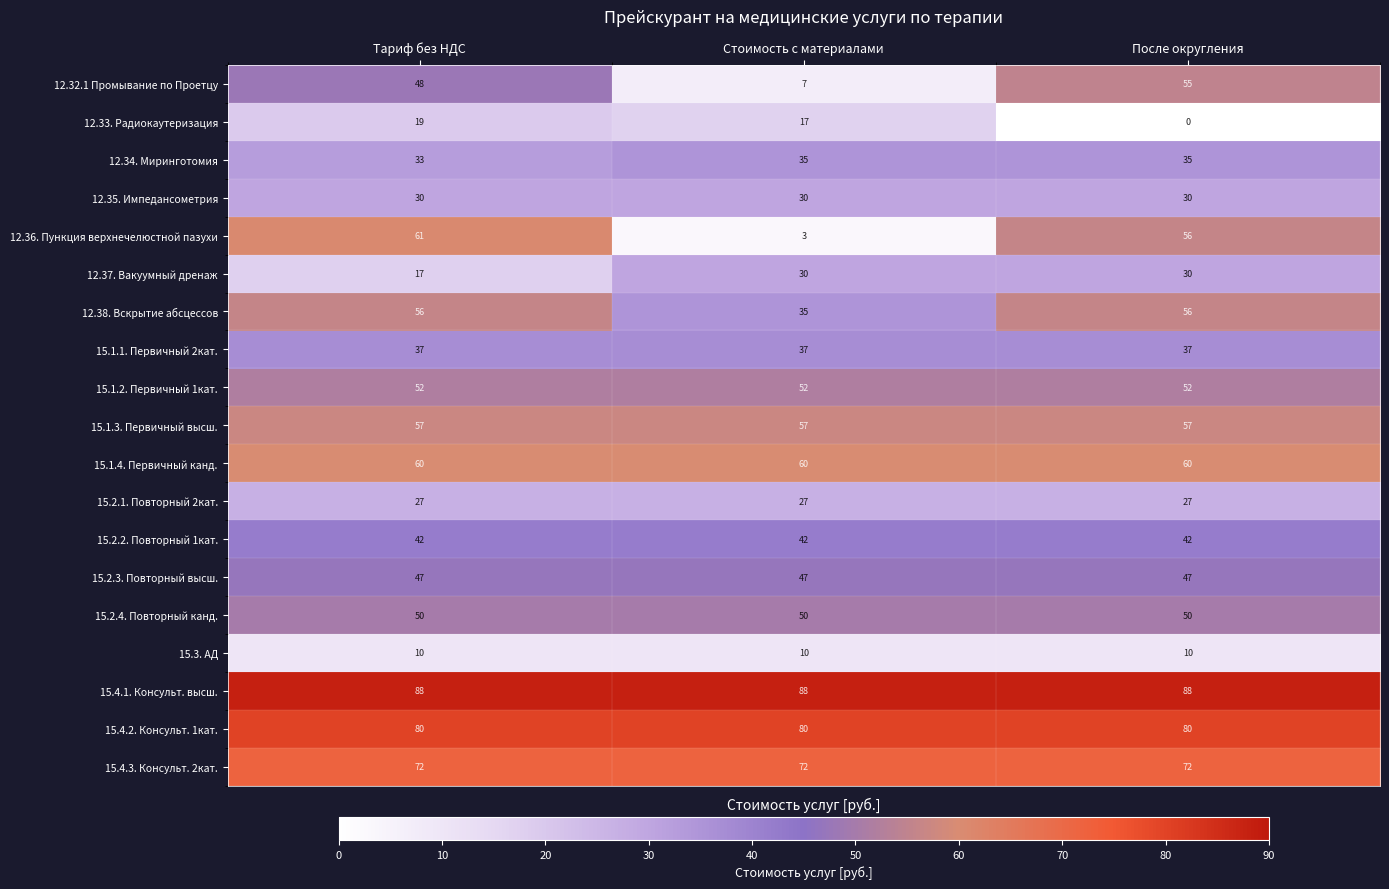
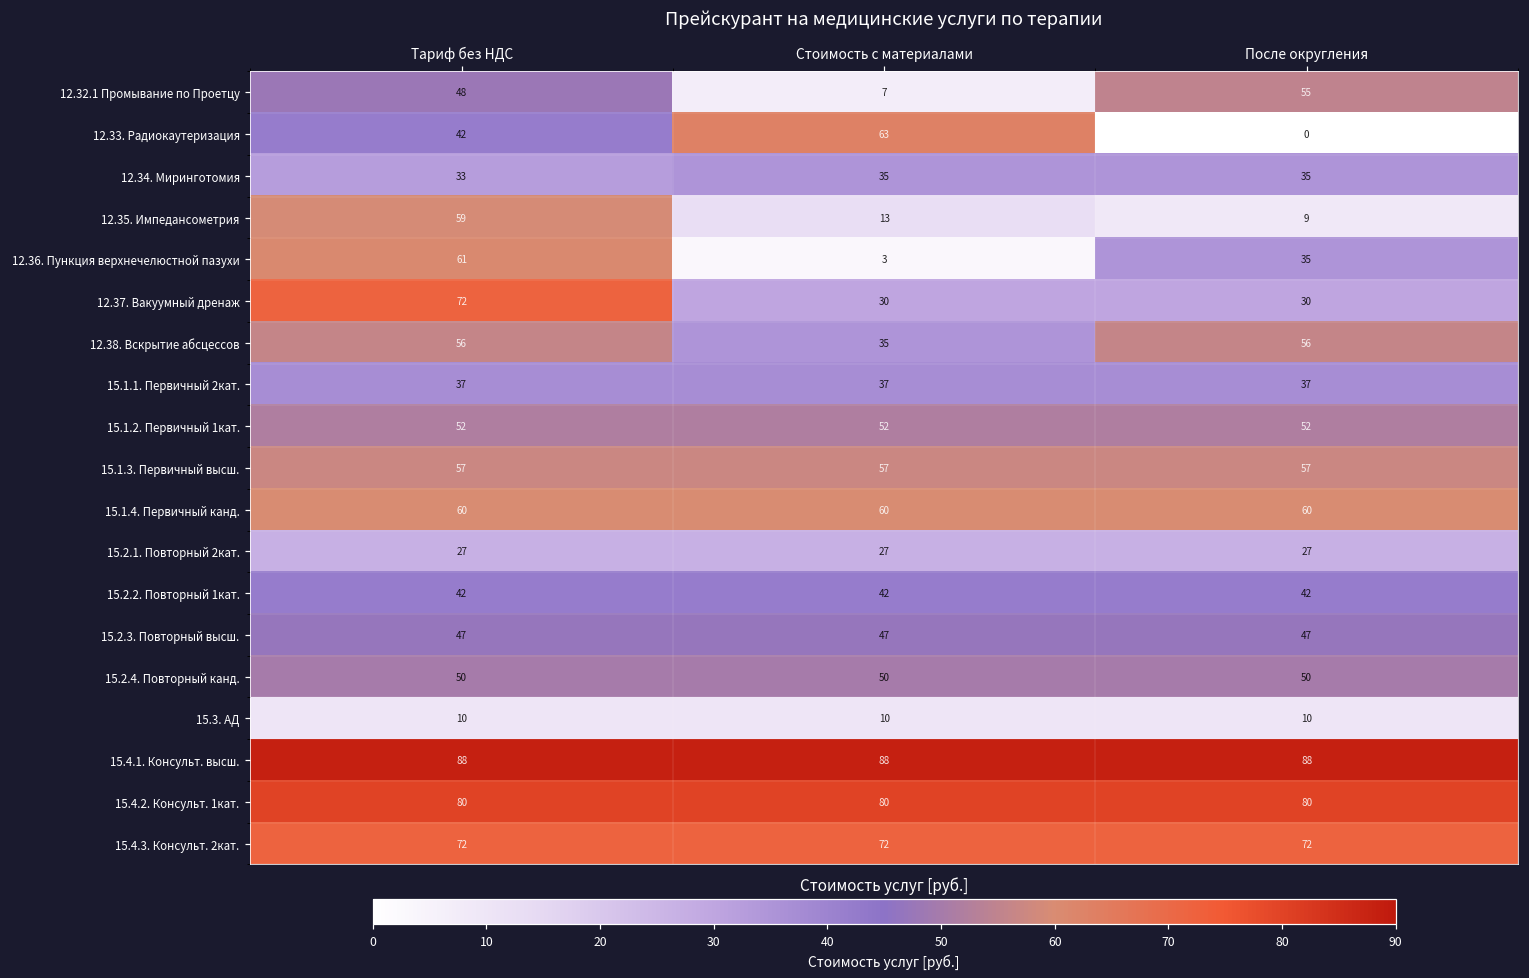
  {
    "12.32.1 Промывание по Проетцу": {
      "Тариф без НДС": 48,
      "Стоимость с материалами": 7,
      "После округления": 55
    },
    "12.33. Радиокаутеризация": {
-     "Тариф без НДС": 19,
-     "Стоимость с материалами": 17,
+     "Тариф без НДС": 42,
+     "Стоимость с материалами": 63,
      "После округления": 0
    },
    "12.34. Миринготомия": {
      "Тариф без НДС": 33,
      "Стоимость с материалами": 35,
      "После округления": 35
    },
    "12.35. Импедансометрия": {
-     "Тариф без НДС": 30,
-     "Стоимость с материалами": 30,
-     "После округления": 30
+     "Тариф без НДС": 59,
+     "Стоимость с материалами": 13,
+     "После округления": 9
    },
    "12.36. Пункция верхнечелюстной пазухи": {
      "Тариф без НДС": 61,
      "Стоимость с материалами": 3,
-     "После округления": 56
+     "После округления": 35
    },
    "12.37. Вакуумный дренаж": {
-     "Тариф без НДС": 17,
+     "Тариф без НДС": 72,
      "Стоимость с материалами": 30,
      "После округления": 30
    },
    "12.38. Вскрытие абсцессов": {
      "Тариф без НДС": 56,
      "Стоимость с материалами": 35,
      "После округления": 56
    },
    "15.1.1. Первичный 2кат.": {
      "Тариф без НДС": 37,
      "Стоимость с материалами": 37,
      "После округления": 37
    },
    "15.1.2. Первичный 1кат.": {
      "Тариф без НДС": 52,
      "Стоимость с материалами": 52,
      "После округления": 52
    },
    "15.1.3. Первичный высш.": {
      "Тариф без НДС": 57,
      "Стоимость с материалами": 57,
      "После округления": 57
    },
    "15.1.4. Первичный канд.": {
      "Тариф без НДС": 60,
      "Стоимость с материалами": 60,
      "После округления": 60
    },
    "15.2.1. Повторный 2кат.": {
      "Тариф без НДС": 27,
      "Стоимость с материалами": 27,
      "После округления": 27
    },
    "15.2.2. Повторный 1кат.": {
      "Тариф без НДС": 42,
      "Стоимость с материалами": 42,
      "После округления": 42
    },
    "15.2.3. Повторный высш.": {
      "Тариф без НДС": 47,
      "Стоимость с материалами": 47,
      "После округления": 47
    },
    "15.2.4. Повторный канд.": {
      "Тариф без НДС": 50,
      "Стоимость с материалами": 50,
      "После округления": 50
    },
    "15.3. АД": {
      "Тариф без НДС": 10,
      "Стоимость с материалами": 10,
      "После округления": 10
    },
    "15.4.1. Консульт. высш.": {
      "Тариф без НДС": 88,
      "Стоимость с материалами": 88,
      "После округления": 88
    },
    "15.4.2. Консульт. 1кат.": {
      "Тариф без НДС": 80,
      "Стоимость с материалами": 80,
      "После округления": 80
    },
    "15.4.3. Консульт. 2кат.": {
      "Тариф без НДС": 72,
      "Стоимость с материалами": 72,
      "После округления": 72
    }
  }
